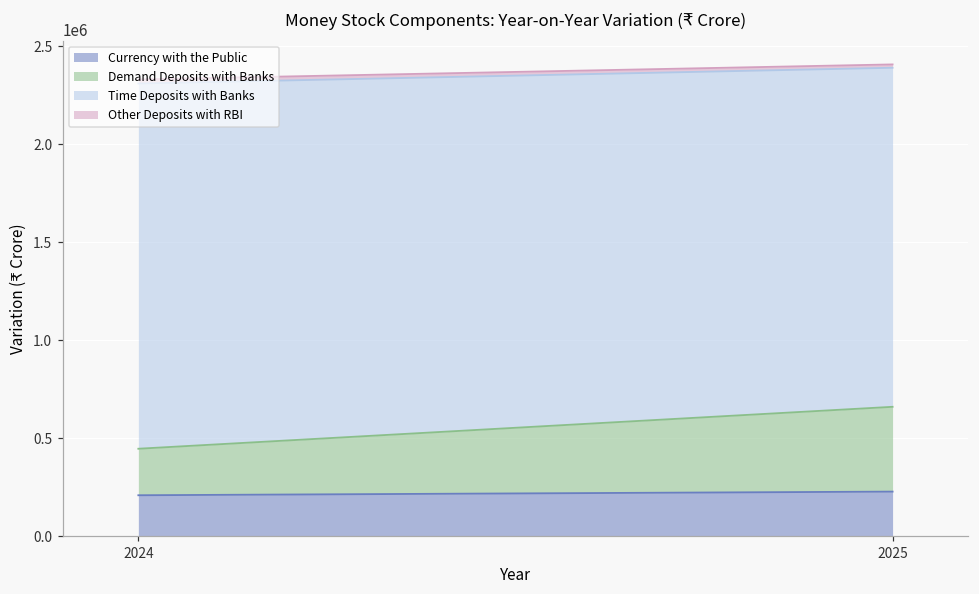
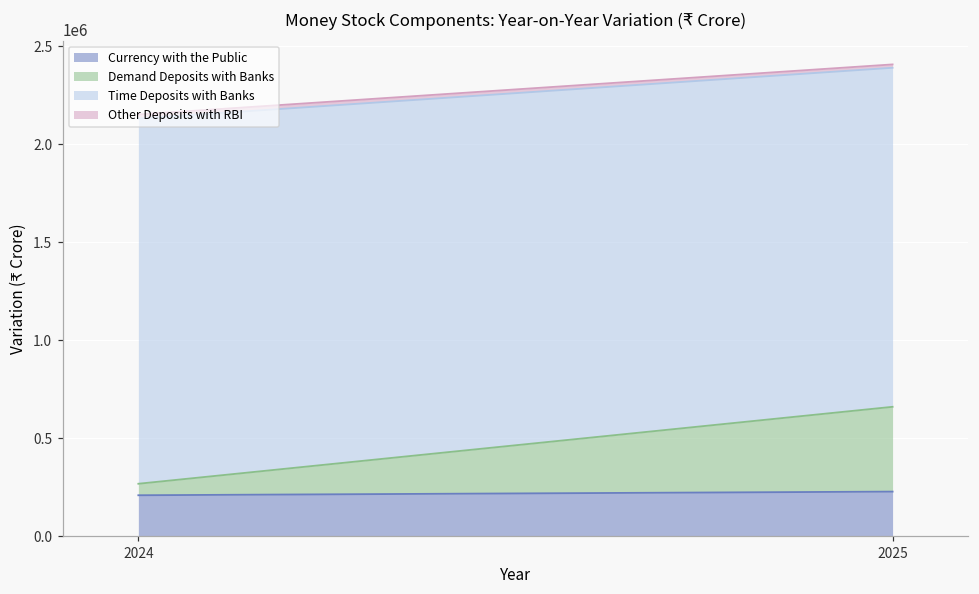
  {
    "Currency with the Public": {
      "2024": 210000,
      "2025": 230000
    },
    "Demand Deposits with Banks": {
-     "2024": 240000,
+     "2024": 60000,
      "2025": 430000
    }
  }
